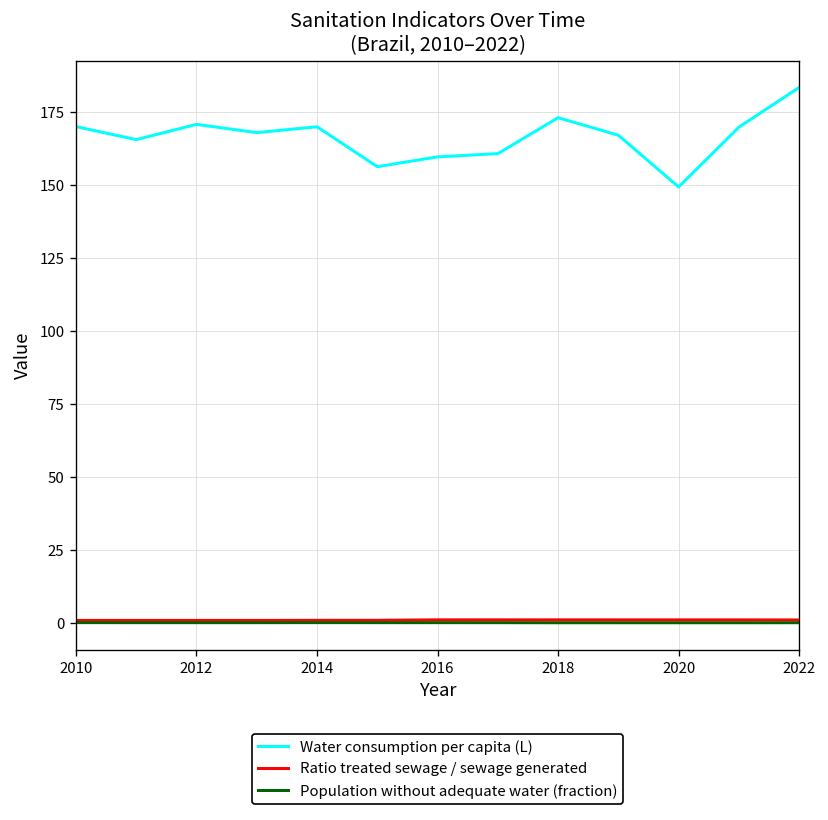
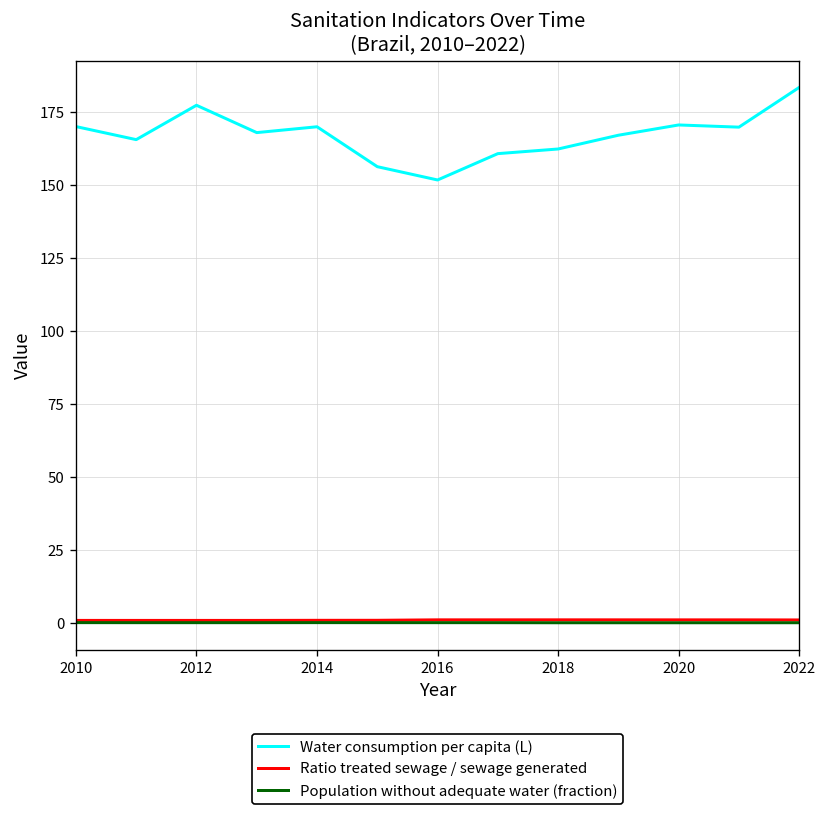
  {
    "Water consumption per capita (L)": {
      "2010": 170,
-     "2012": 171,
+     "2012": 177,
      "2014": 170,
-     "2016": 160,
-     "2018": 173,
-     "2020": 149,
+     "2016": 152,
+     "2018": 162,
+     "2020": 171,
      "2022": 184
    }
  }
